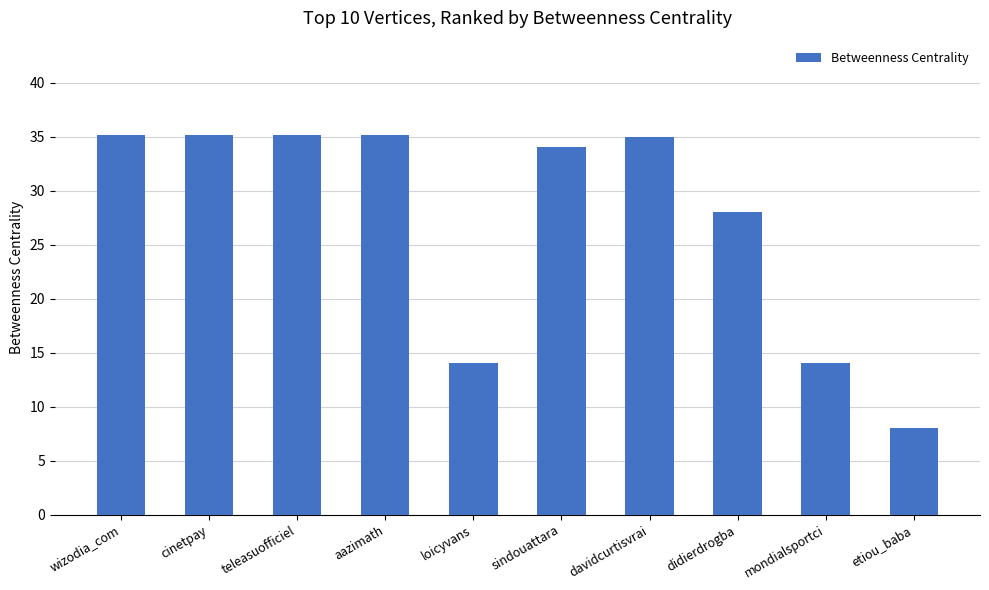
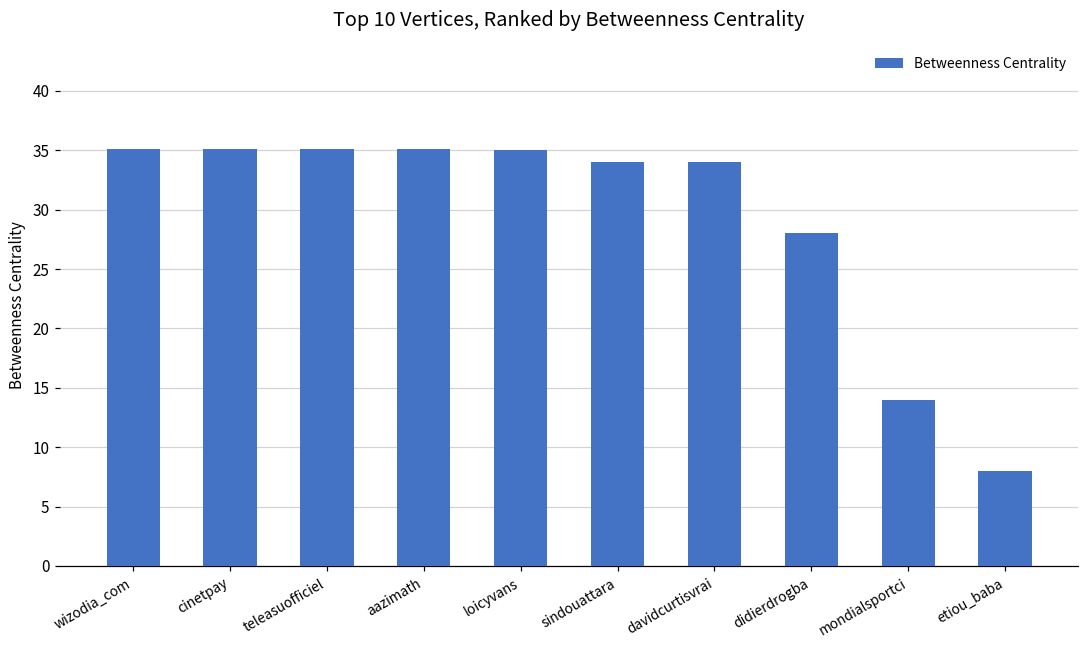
  {
    "wizodia_com": 35,
    "cinetpay": 35,
    "teleasuofficiel": 35,
    "aazimath": 35,
-   "loicyvans": 14,
+   "loicyvans": 35,
    "sindouattara": 34,
-   "davidcurtisvrai": 35,
+   "davidcurtisvrai": 34,
    "didierdrogba": 28,
    "mondialsportci": 14,
    "etiou_baba": 8
  }
